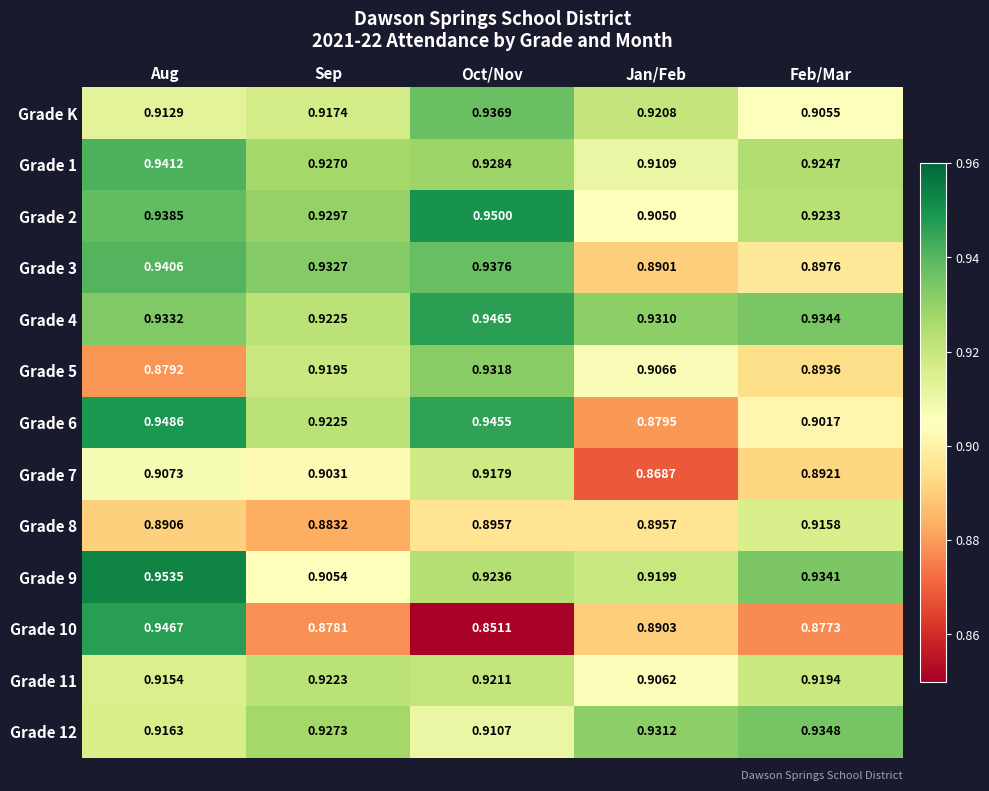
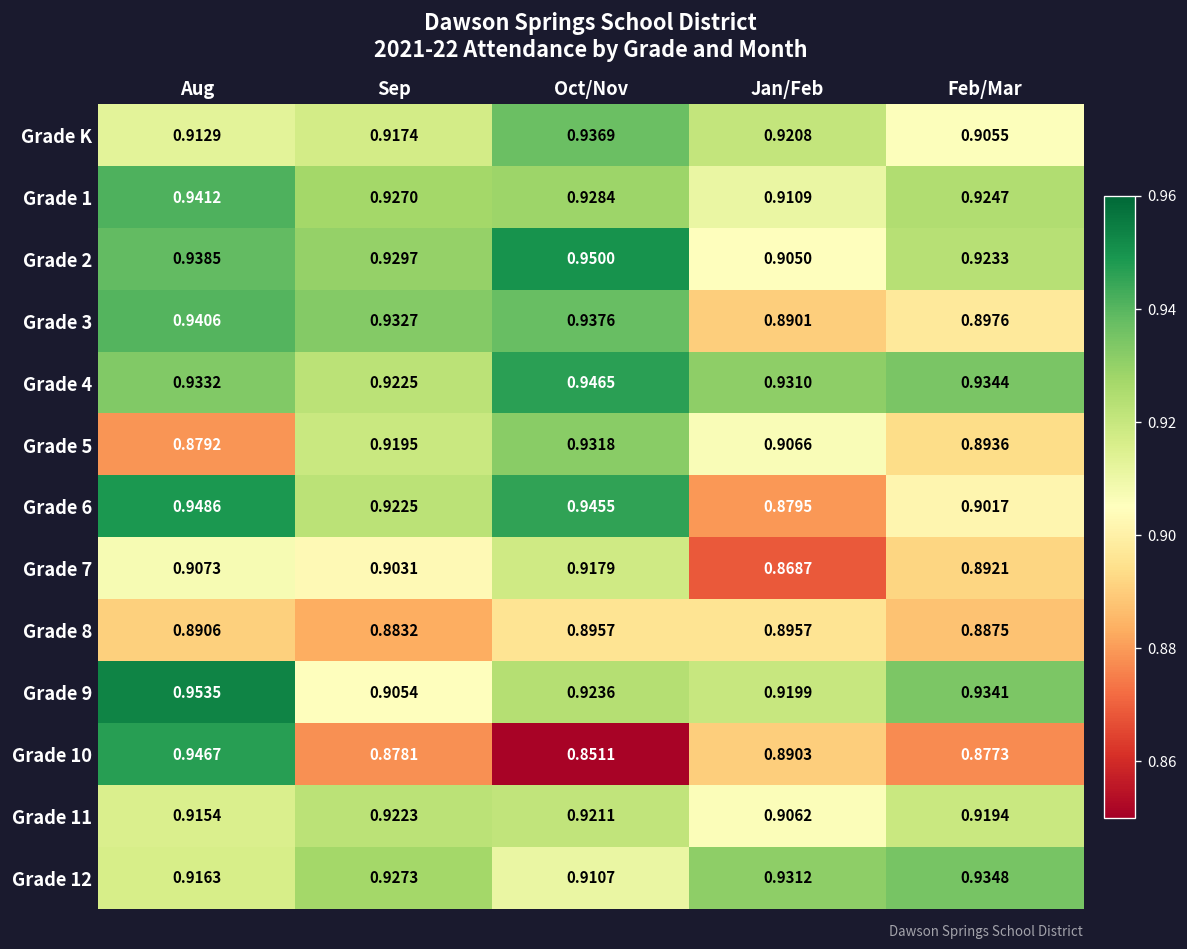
  {
    "Grade K": {
      "Aug": 0.9129,
      "Sep": 0.9174,
      "Oct/Nov": 0.9369,
      "Jan/Feb": 0.9208,
      "Feb/Mar": 0.9055
    },
    "Grade 1": {
      "Aug": 0.9412,
      "Sep": 0.9270,
      "Oct/Nov": 0.9284,
      "Jan/Feb": 0.9109,
      "Feb/Mar": 0.9247
    },
    "Grade 2": {
      "Aug": 0.9385,
      "Sep": 0.9297,
      "Oct/Nov": 0.9500,
      "Jan/Feb": 0.9050,
      "Feb/Mar": 0.9233
    },
    "Grade 3": {
      "Aug": 0.9406,
      "Sep": 0.9327,
      "Oct/Nov": 0.9376,
      "Jan/Feb": 0.8901,
      "Feb/Mar": 0.8976
    },
    "Grade 4": {
      "Aug": 0.9332,
      "Sep": 0.9225,
      "Oct/Nov": 0.9465,
      "Jan/Feb": 0.9310,
      "Feb/Mar": 0.9344
    },
    "Grade 5": {
      "Aug": 0.8792,
      "Sep": 0.9195,
      "Oct/Nov": 0.9318,
      "Jan/Feb": 0.9066,
      "Feb/Mar": 0.8936
    },
    "Grade 6": {
      "Aug": 0.9486,
      "Sep": 0.9225,
      "Oct/Nov": 0.9455,
      "Jan/Feb": 0.8795,
      "Feb/Mar": 0.9017
    },
    "Grade 7": {
      "Aug": 0.9073,
      "Sep": 0.9031,
      "Oct/Nov": 0.9179,
      "Jan/Feb": 0.8687,
      "Feb/Mar": 0.8921
    },
    "Grade 8": {
      "Aug": 0.8906,
      "Sep": 0.8832,
      "Oct/Nov": 0.8957,
      "Jan/Feb": 0.8957,
-     "Feb/Mar": 0.9158
+     "Feb/Mar": 0.8875
    },
    "Grade 9": {
      "Aug": 0.9535,
      "Sep": 0.9054,
      "Oct/Nov": 0.9236,
      "Jan/Feb": 0.9199,
      "Feb/Mar": 0.9341
    },
    "Grade 10": {
      "Aug": 0.9467,
      "Sep": 0.8781,
      "Oct/Nov": 0.8511,
      "Jan/Feb": 0.8903,
      "Feb/Mar": 0.8773
    },
    "Grade 11": {
      "Aug": 0.9154,
      "Sep": 0.9223,
      "Oct/Nov": 0.9211,
      "Jan/Feb": 0.9062,
      "Feb/Mar": 0.9194
    },
    "Grade 12": {
      "Aug": 0.9163,
      "Sep": 0.9273,
      "Oct/Nov": 0.9107,
      "Jan/Feb": 0.9312,
      "Feb/Mar": 0.9348
    }
  }
